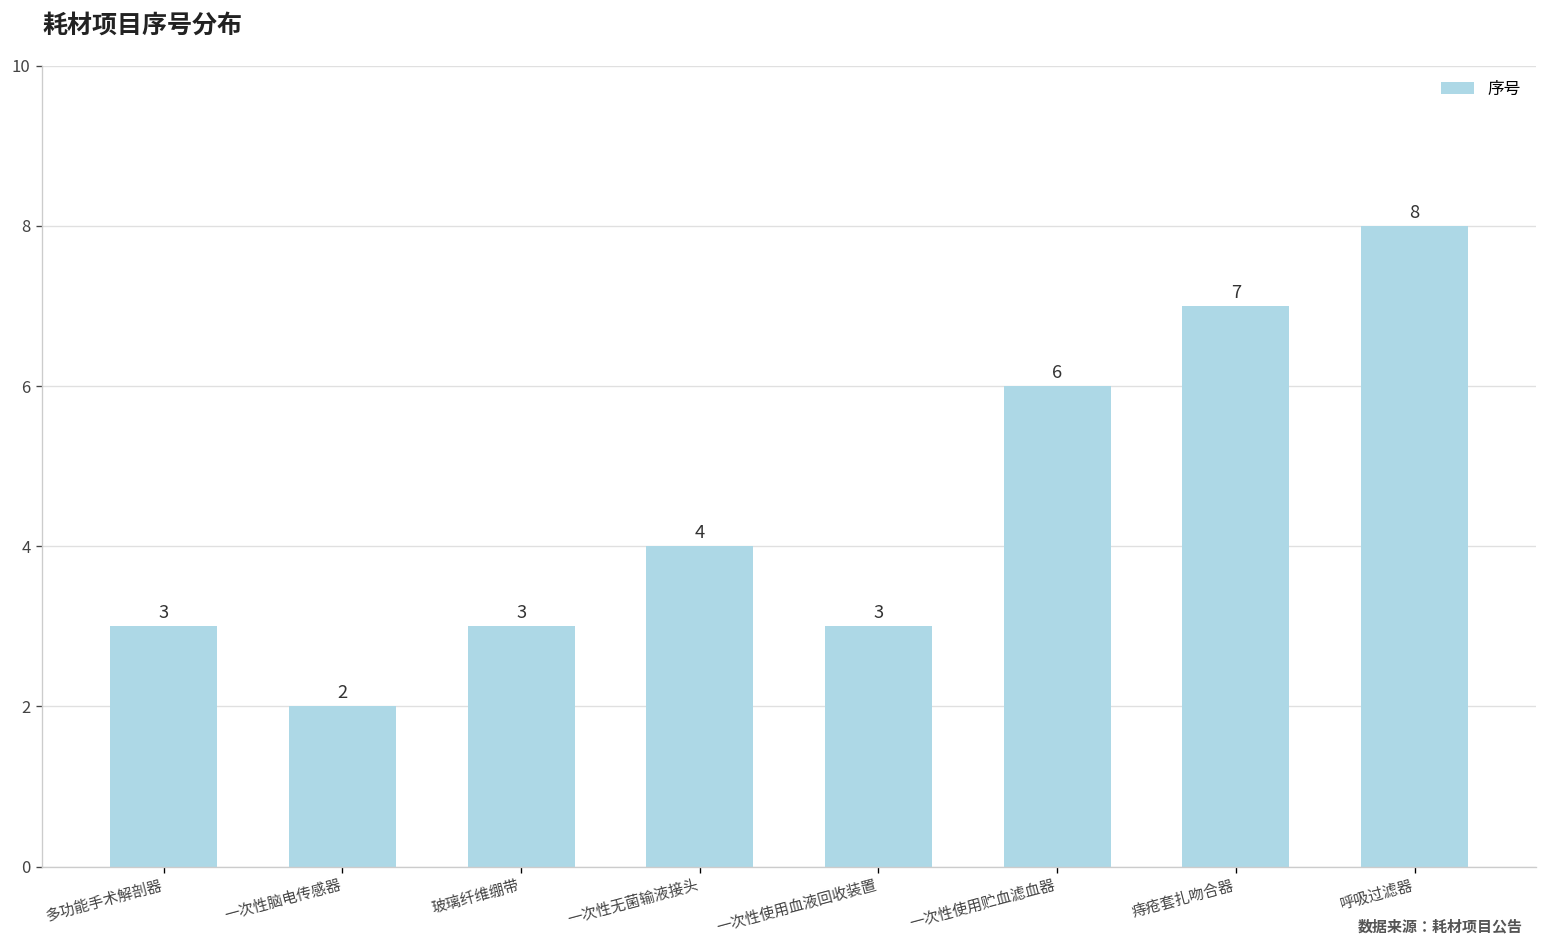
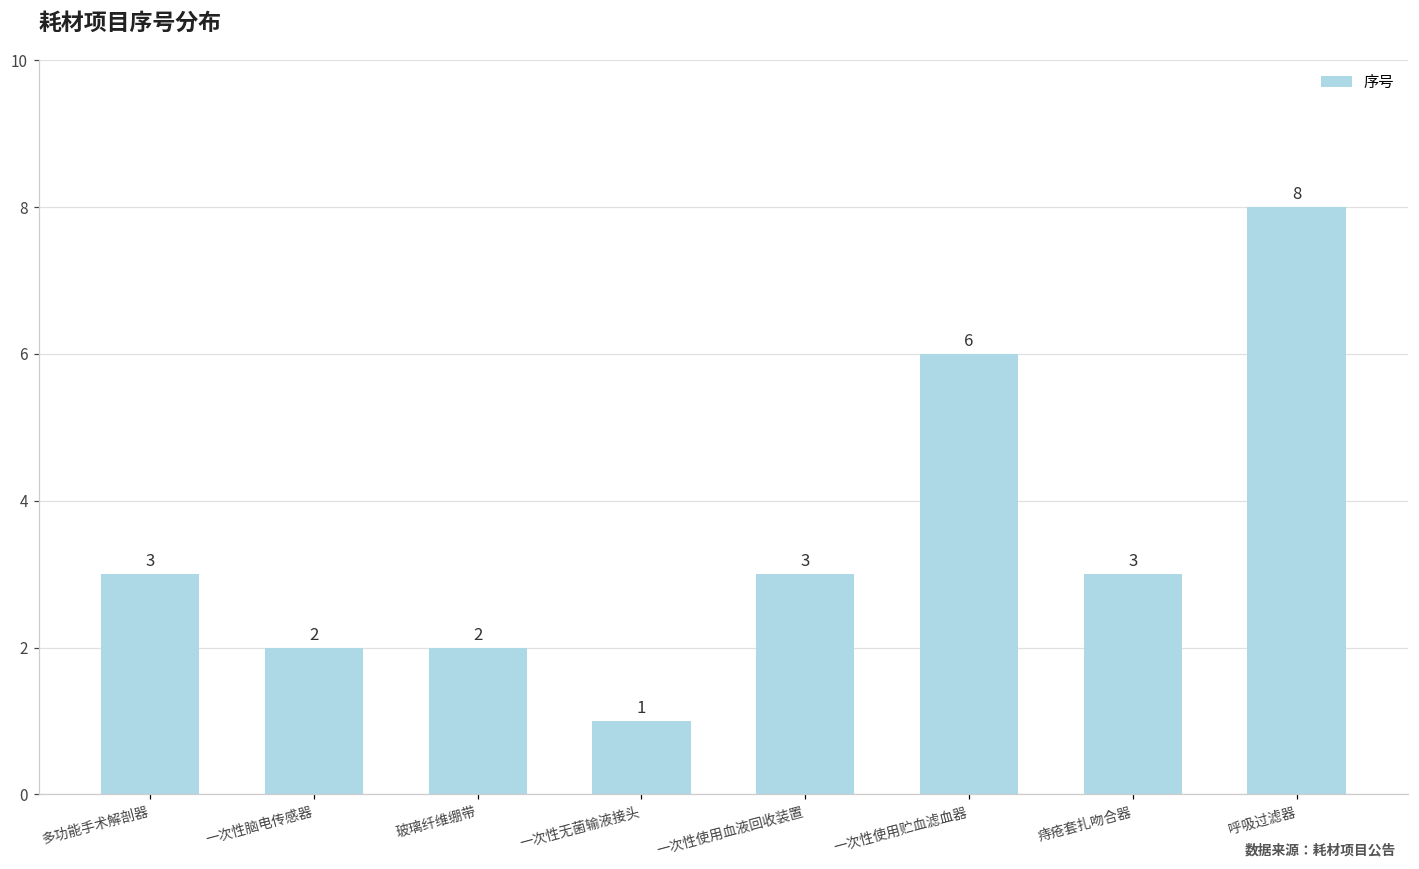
  {
    "多功能手术解剖器": 3,
    "一次性脑电传感器": 2,
-   "玻璃纤维绷带": 3,
-   "一次性无菌输液接头": 4,
+   "玻璃纤维绷带": 2,
+   "一次性无菌输液接头": 1,
    "一次性使用血液回收装置": 3,
    "一次性使用贮血滤血器": 6,
-   "痔疮套扎吻合器": 7,
+   "痔疮套扎吻合器": 3,
    "呼吸过滤器": 8
  }
